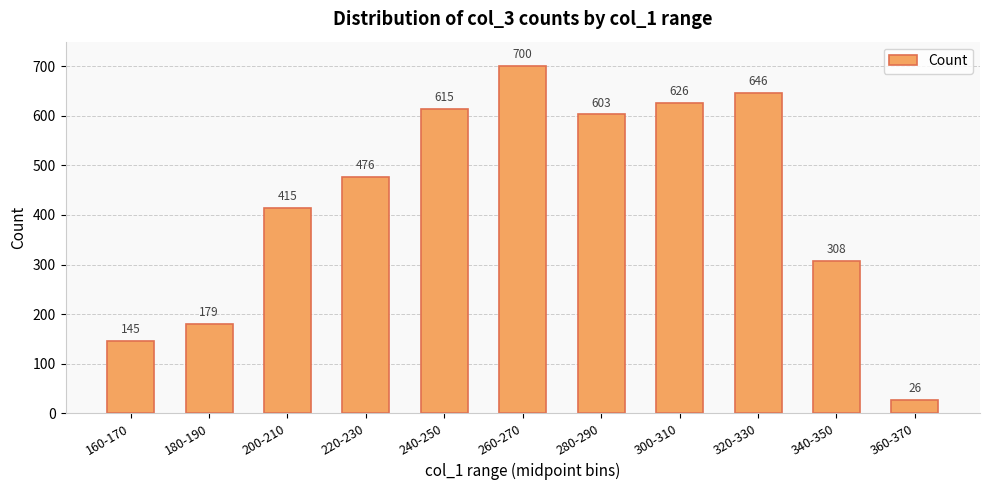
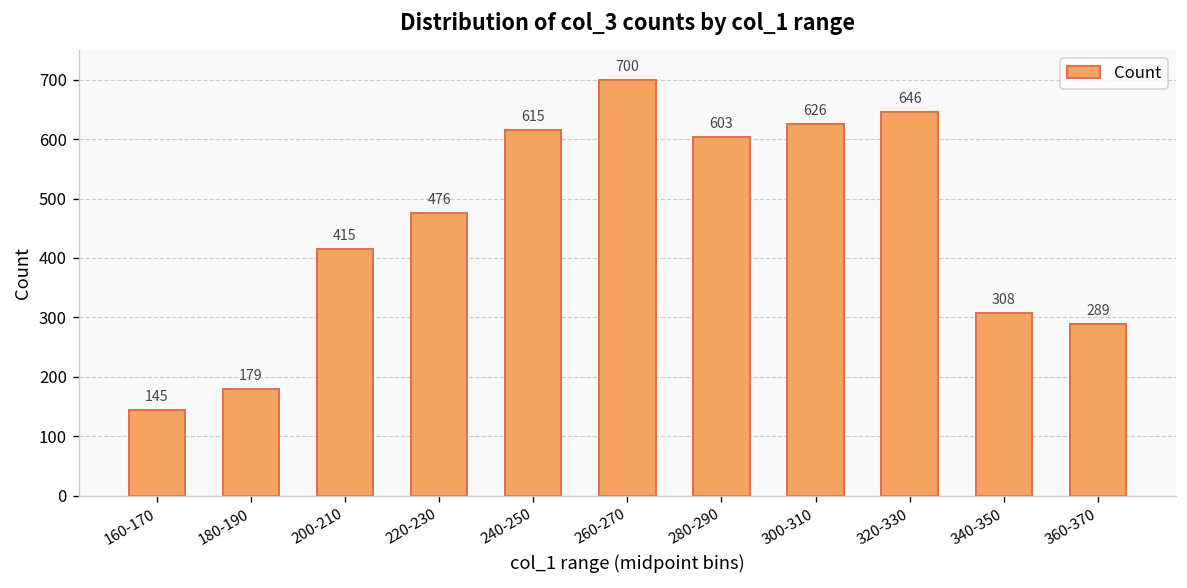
  {
    "160-170": 145,
    "180-190": 179,
    "200-210": 415,
    "220-230": 476,
    "240-250": 615,
    "260-270": 700,
    "280-290": 603,
    "300-310": 626,
    "320-330": 646,
    "340-350": 308,
-   "360-370": 26
+   "360-370": 289
  }
